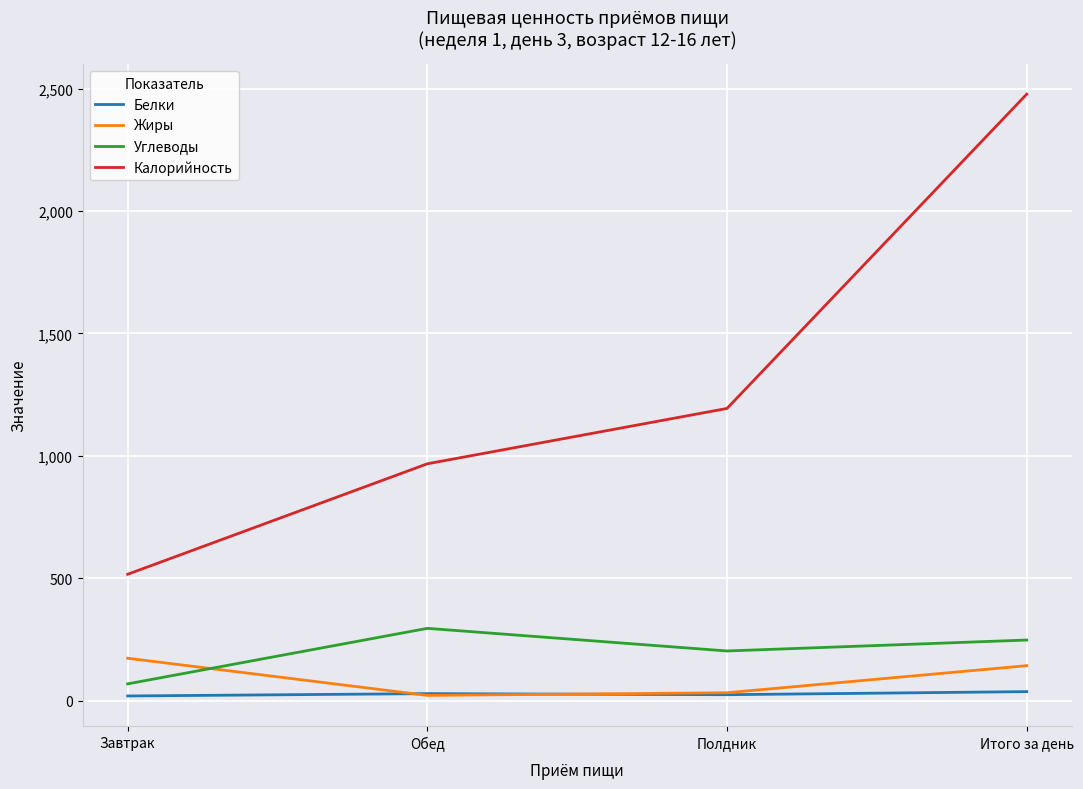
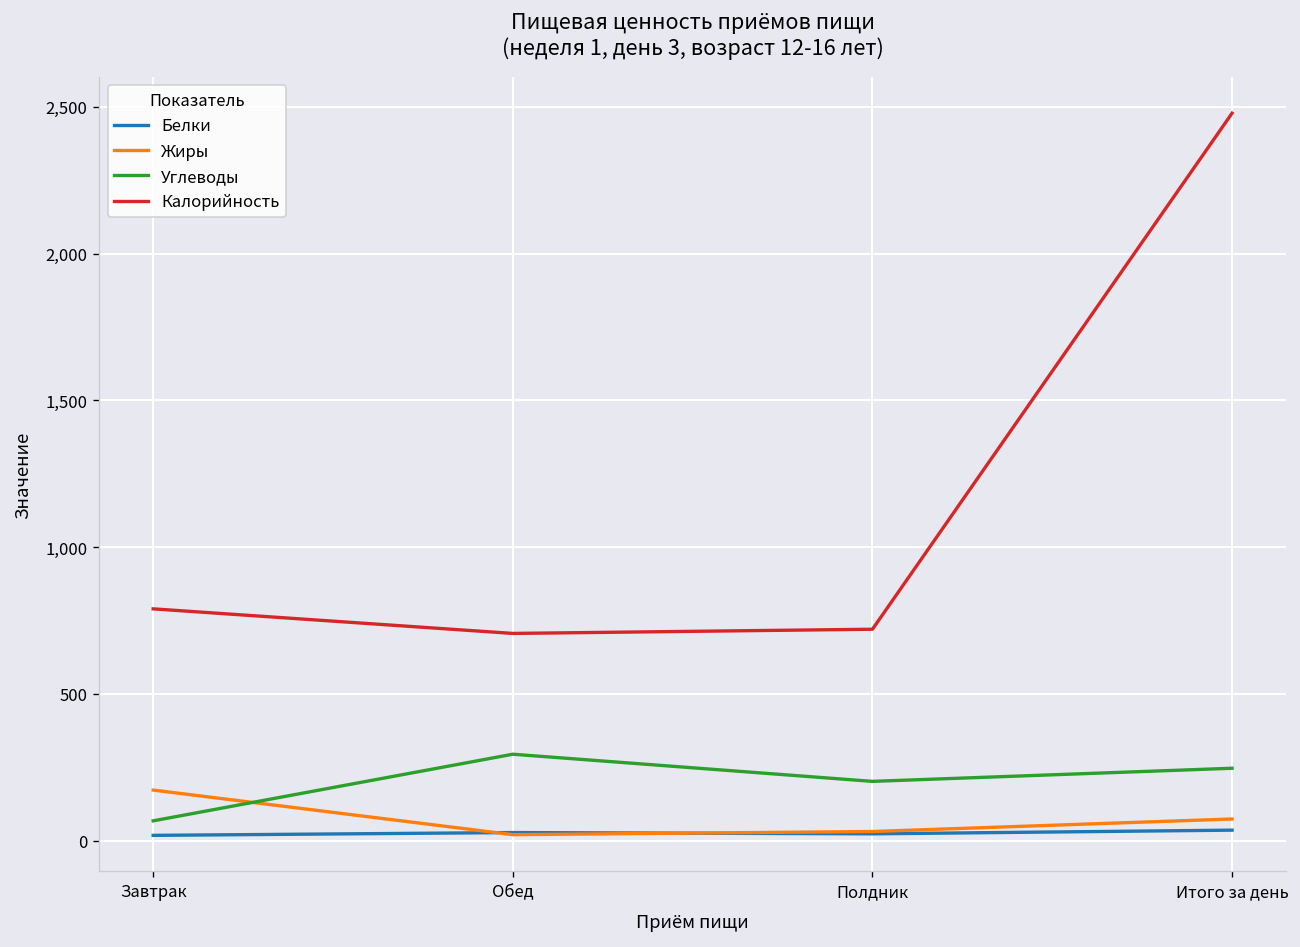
  {
    "Белки": {
      "Завтрак": "20",
      "Итого за день": "40"
    },
    "Жиры": {
      "Завтрак": "170",
-     "Итого за день": "140"
+     "Итого за день": "70"
    },
    "Углеводы": {
      "Завтрак": "70",
      "Обед": "290",
      "Полдник": "200",
      "Итого за день": "250"
    },
    "Калорийность": {
-     "Завтрак": "520",
-     "Обед": "970",
-     "Полдник": "1,190",
+     "Завтрак": "790",
+     "Обед": "710",
+     "Полдник": "720",
      "Итого за день": "2,480"
    }
  }
